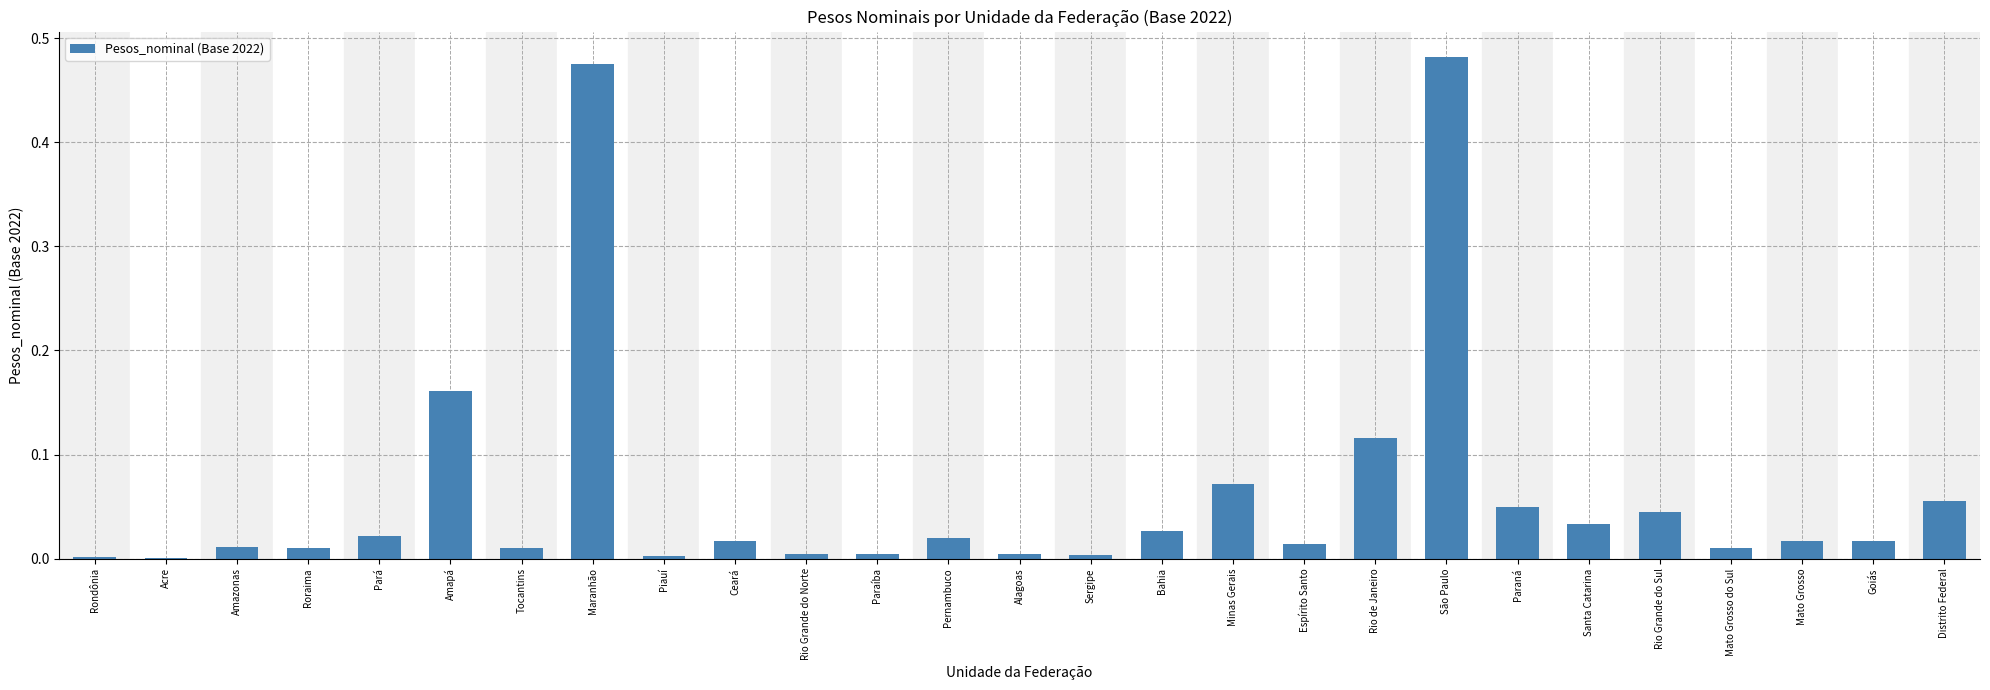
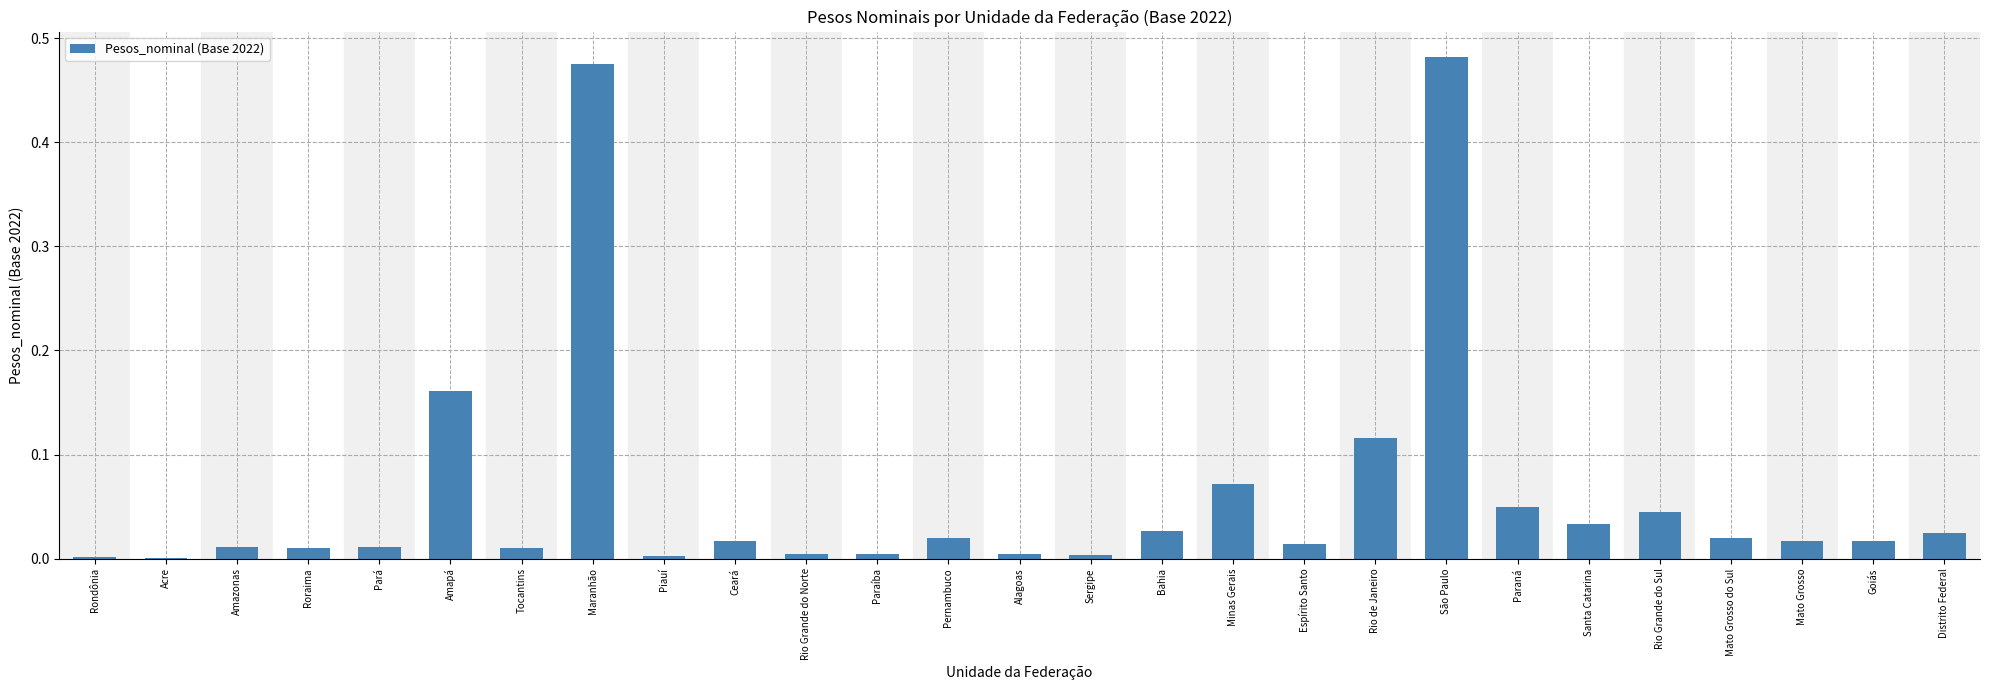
  {
    "Amazonas": 0.011,
    "Roraima": 0.010,
-   "Pará": 0.022,
+   "Pará": 0.011,
    "Amapá": 0.161,
    "Tocantins": 0.010,
    "Maranhão": 0.475,
    "Piauí": 0.003,
    "Ceará": 0.017,
    "Rio Grande do Norte": 0.005,
    "Paraíba": 0.004,
    "Pernambuco": 0.020,
    "Alagoas": 0.004,
    "Sergipe": 0.003,
    "Bahia": 0.027,
    "Minas Gerais": 0.072,
    "Espírito Santo": 0.014,
    "Rio de Janeiro": 0.116,
    "São Paulo": 0.482,
    "Paraná": 0.050,
    "Santa Catarina": 0.033,
    "Rio Grande do Sul": 0.045,
-   "Mato Grosso do Sul": 0.010,
+   "Mato Grosso do Sul": 0.020,
    "Mato Grosso": 0.017,
    "Goiás": 0.017,
-   "Distrito Federal": 0.055
+   "Distrito Federal": 0.025
  }
